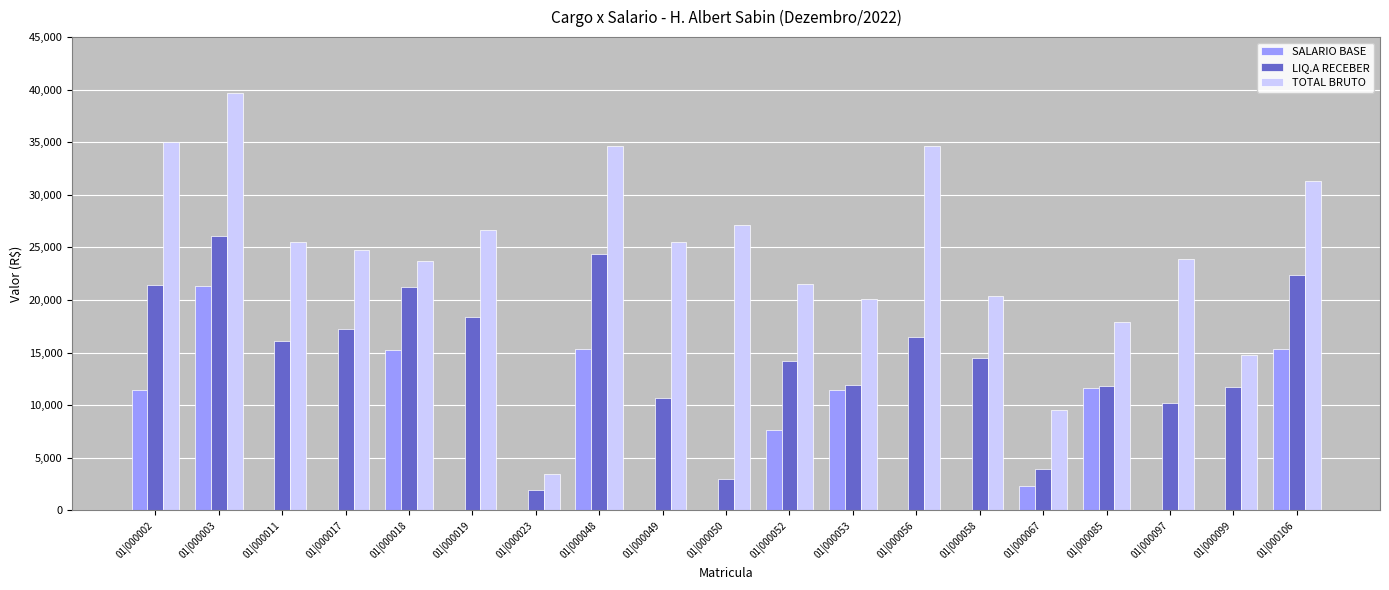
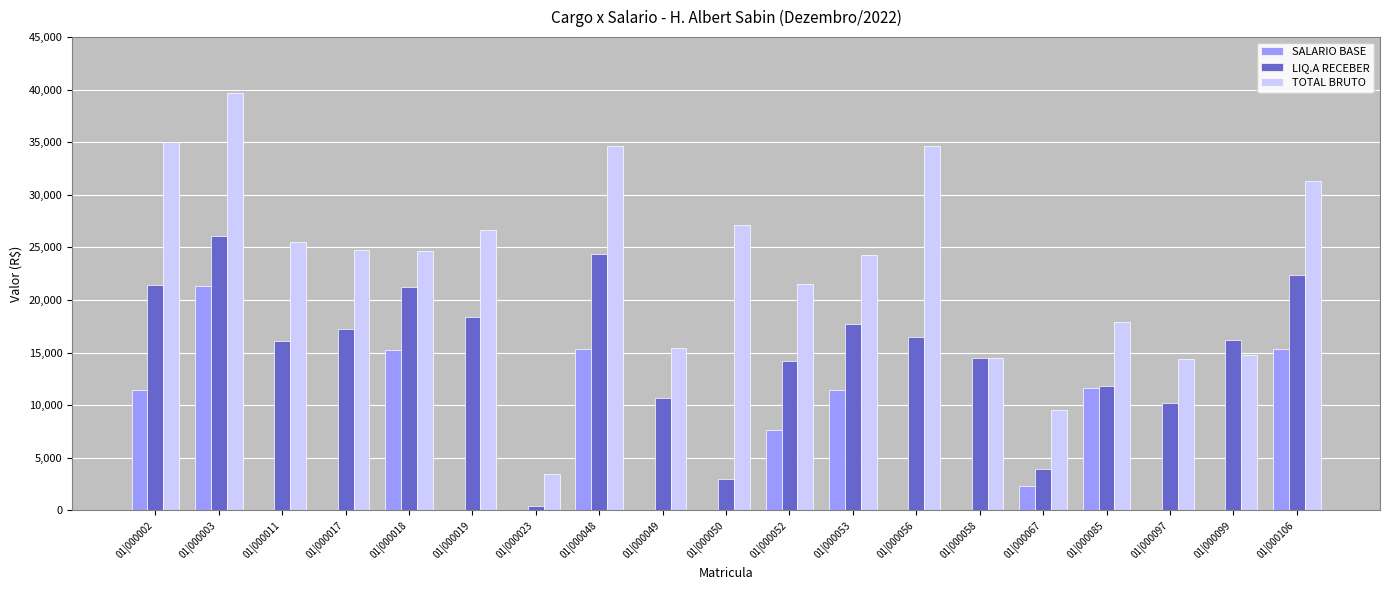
  {
    "SALARIO BASE": {
      "01|000002": "11,400",
      "01|000003": "21,300",
      "01|000011": "0",
      "01|000017": "0",
      "01|000018": "15,300",
      "01|000019": "0",
      "01|000023": "0",
      "01|000048": "15,400",
      "01|000049": "0",
      "01|000050": "0",
      "01|000052": "7,600",
      "01|000053": "11,400",
      "01|000056": "0",
      "01|000058": "0",
      "01|000067": "2,300",
      "01|000085": "11,700",
      "01|000097": "0",
      "01|000099": "0",
      "01|000106": "15,400"
    },
    "LIQ.A RECEBER": {
      "01|000002": "21,400",
      "01|000003": "26,000",
      "01|000011": "16,100",
      "01|000017": "17,200",
      "01|000018": "21,200",
      "01|000019": "18,400",
-     "01|000023": "1,900",
+     "01|000023": "400",
      "01|000048": "24,400",
      "01|000049": "10,600",
      "01|000050": "3,000",
      "01|000052": "14,200",
-     "01|000053": "11,900",
+     "01|000053": "17,800",
      "01|000056": "16,500",
      "01|000058": "14,500",
      "01|000067": "3,900",
      "01|000085": "11,900",
      "01|000097": "10,200",
-     "01|000099": "11,700",
+     "01|000099": "16,200",
      "01|000106": "22,400"
    },
    "TOTAL BRUTO": {
      "01|000002": "35,000",
      "01|000003": "39,600",
      "01|000011": "25,500",
      "01|000017": "24,800",
-     "01|000018": "23,700",
+     "01|000018": "24,600",
      "01|000019": "26,700",
      "01|000023": "3,500",
      "01|000048": "34,600",
-     "01|000049": "25,500",
+     "01|000049": "15,400",
      "01|000050": "27,200",
      "01|000052": "21,500",
-     "01|000053": "20,100",
+     "01|000053": "24,300",
      "01|000056": "34,700",
-     "01|000058": "20,400",
+     "01|000058": "14,500",
      "01|000067": "9,500",
      "01|000085": "17,900",
-     "01|000097": "23,900",
+     "01|000097": "14,400",
      "01|000099": "14,800",
      "01|000106": "31,400"
    }
  }
